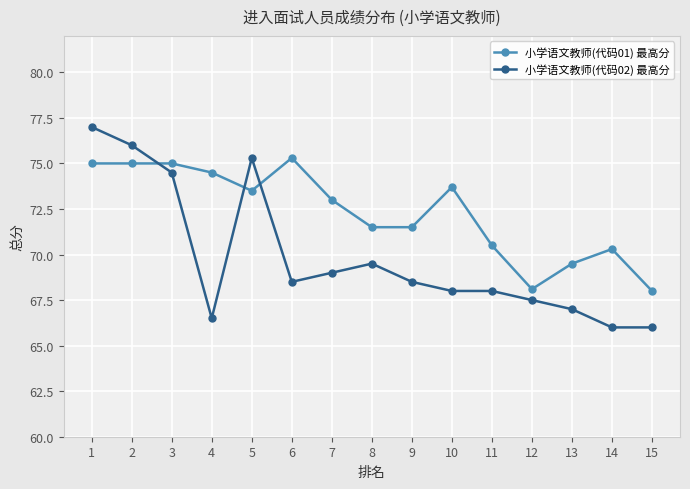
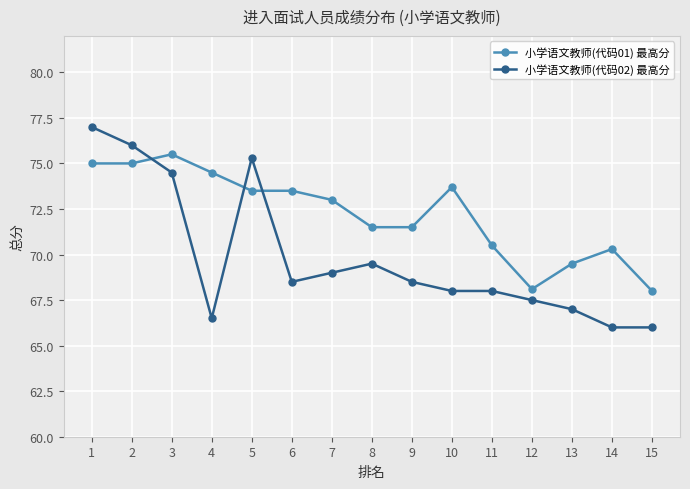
  {
    "小学语文教师(代码01) 最高分": {
      "1": 75.0,
      "2": 75.0,
-     "3": 75.0,
+     "3": 75.5,
      "4": 74.5,
      "5": 73.5,
-     "6": 75.3,
+     "6": 73.5,
      "7": 73.0,
      "8": 71.5,
      "9": 71.5,
      "10": 73.7,
      "11": 70.5,
      "12": 68.1,
      "13": 69.5,
      "14": 70.3,
      "15": 68.0
    },
    "小学语文教师(代码02) 最高分": {
      "1": 77.0,
      "2": 76.0,
      "3": 74.5,
      "4": 66.5,
      "5": 75.3,
      "6": 68.5,
      "7": 69.0,
      "8": 69.5,
      "9": 68.5,
      "10": 68.0,
      "11": 68.0,
      "12": 67.5,
      "13": 67.0,
      "14": 66.0,
      "15": 66.0
    }
  }
